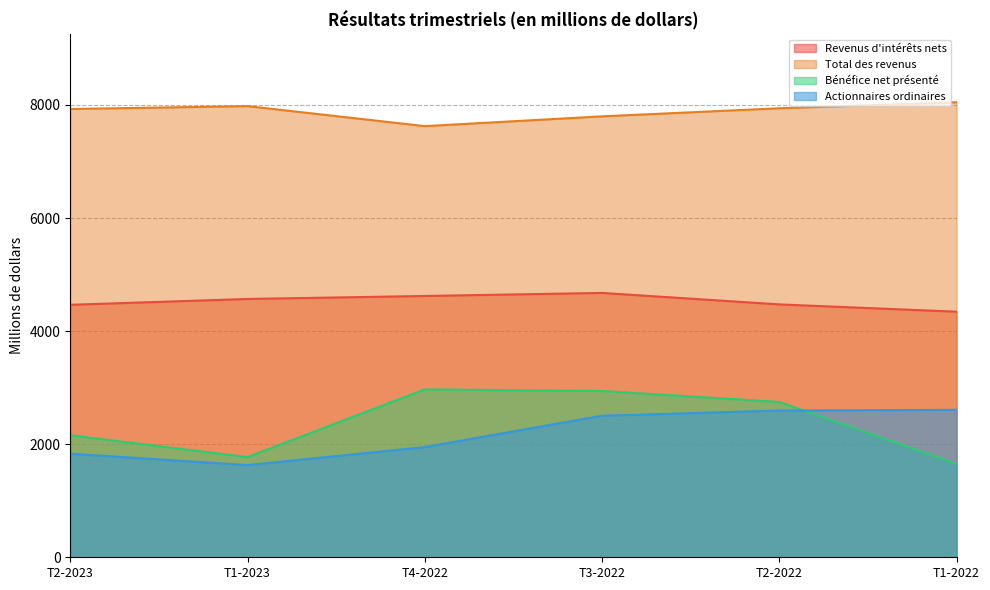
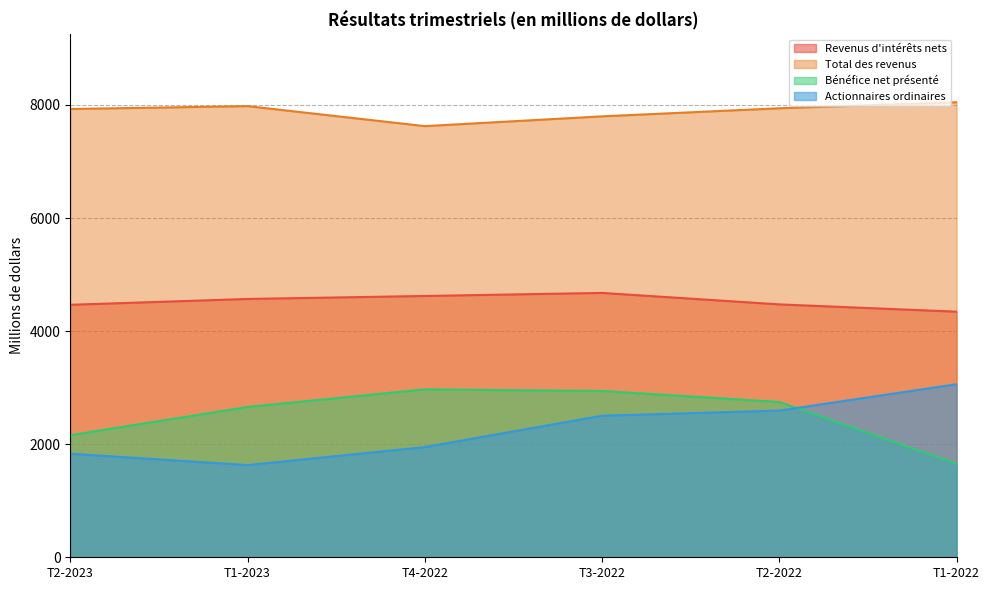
  {
    "Bénéfice net présenté": {
      "T2-2023": 2200,
-     "T1-2023": 1800,
+     "T1-2023": 2700,
      "T4-2022": 3000,
      "T3-2022": 2900,
      "T2-2022": 2700,
      "T1-2022": 1700
    },
    "Actionnaires ordinaires": {
      "T2-2023": 1800,
      "T1-2023": 1600,
      "T4-2022": 1900,
      "T3-2022": 2500,
      "T2-2022": 2600,
-     "T1-2022": 2600
+     "T1-2022": 3100
    }
  }
